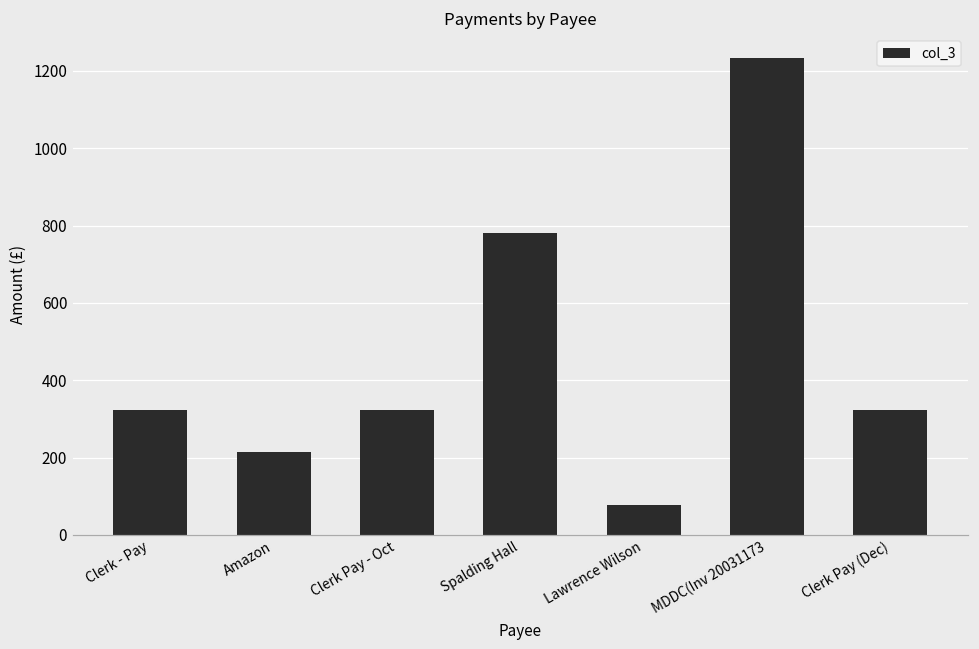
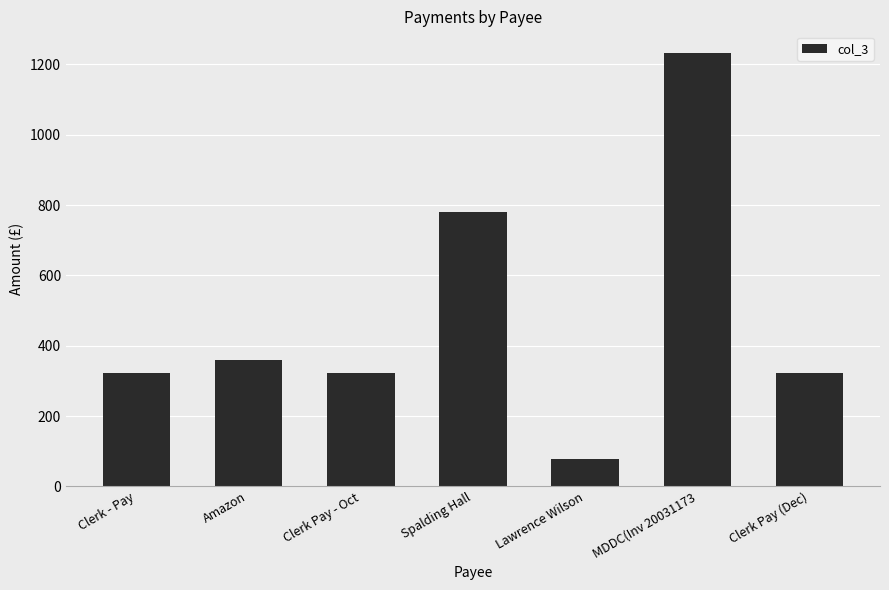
  {
    "Clerk - Pay": 320,
-   "Amazon": 210,
+   "Amazon": 360,
    "Clerk Pay - Oct": 320,
    "Spalding Hall": 780,
    "Lawrence Wilson": 80,
    "MDDC(Inv 20031173": 1230,
    "Clerk Pay (Dec)": 320
  }
